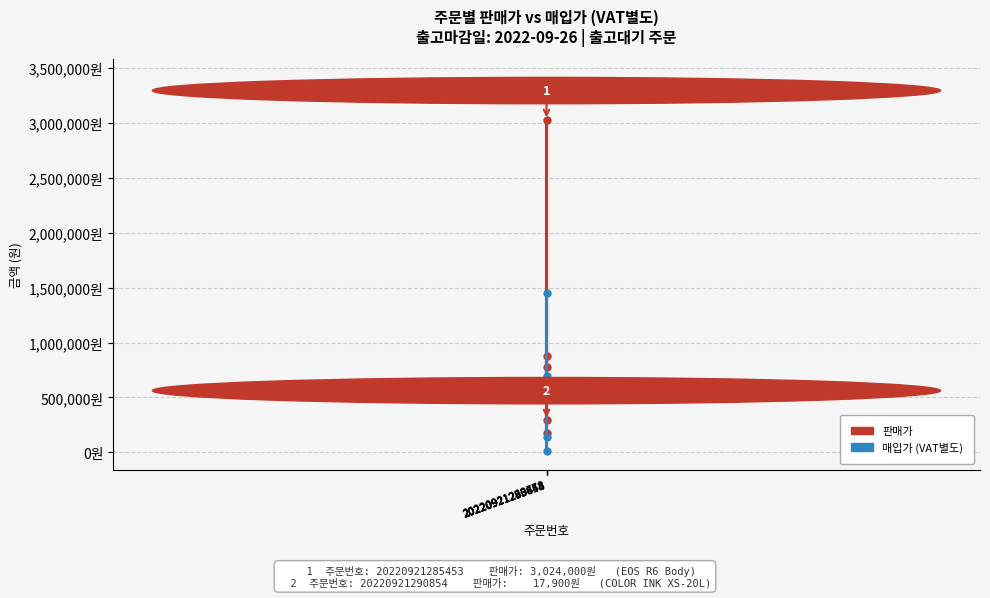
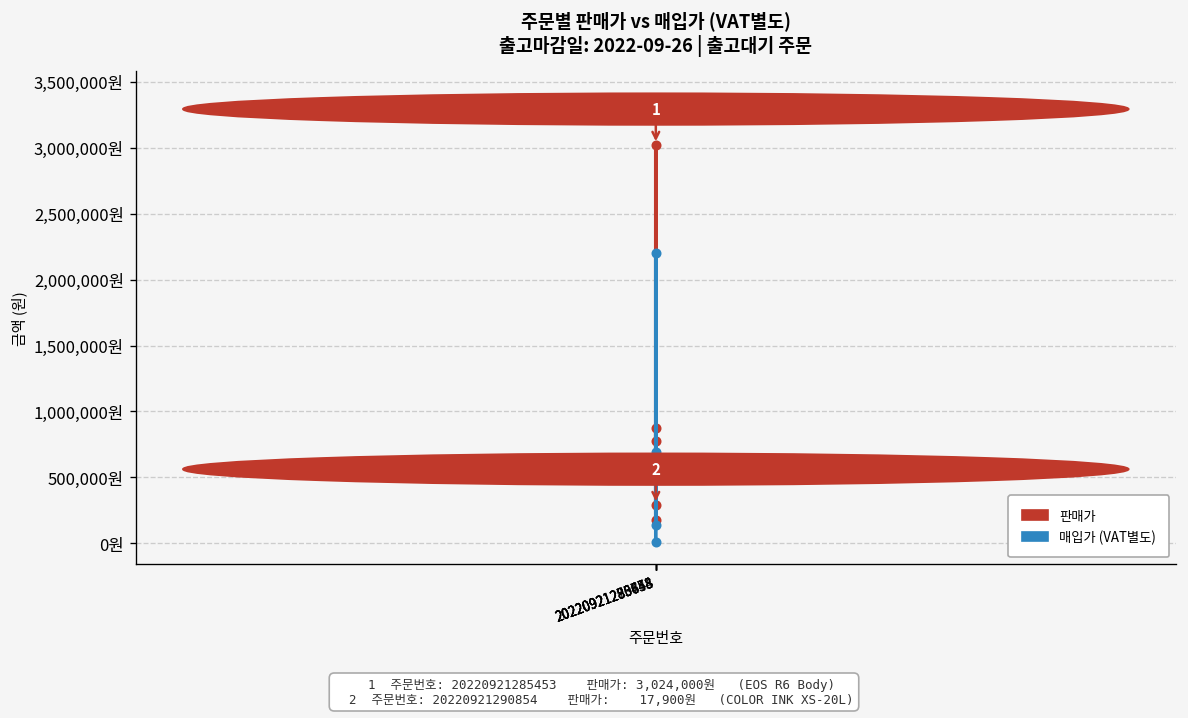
  {
    "판매가": {
      "20220921275648": "180,000원",
      "20220921280778": "880,000원",
      "20220921283648": "780,000원",
      "20220921290854": "290,000원"
    },
    "매입가 (VAT별도)": {
-     "20220921285453": "1,450,000원",
+     "20220921285453": "2,200,000원",
      "20220921275648": "140,000원",
      "20220921283648": "700,000원",
      "20220921290854": "10,000원"
    }
  }
